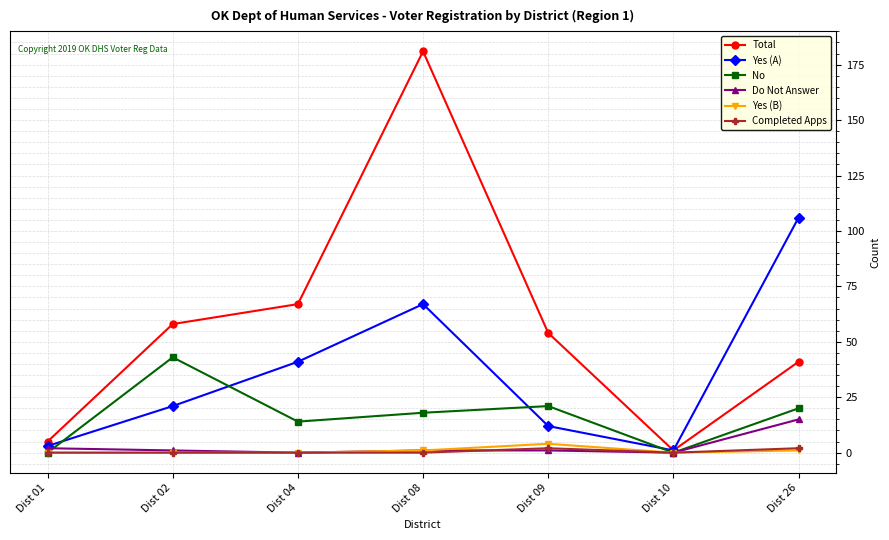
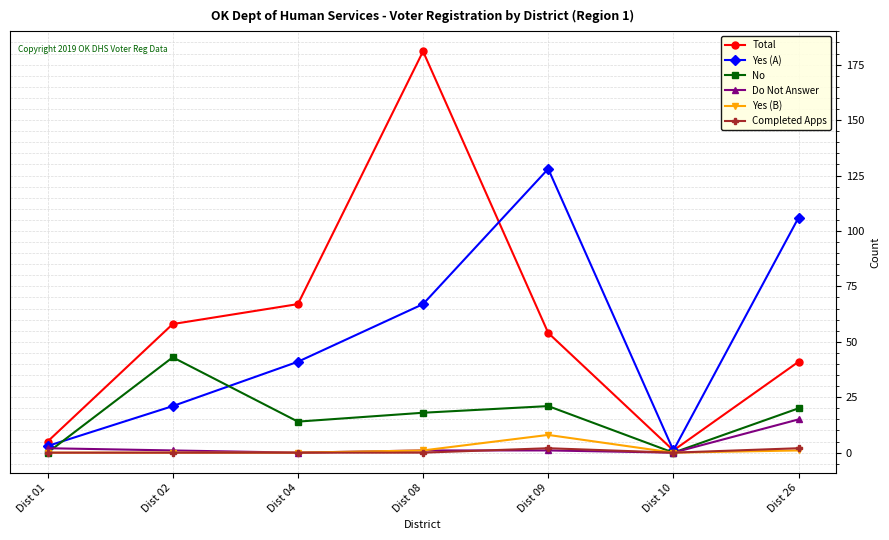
  {
    "Total": {
      "Dist 01": 5,
      "Dist 02": 58,
      "Dist 04": 67,
      "Dist 08": 181,
      "Dist 09": 54,
      "Dist 26": 41
    },
    "Yes (A)": {
      "Dist 02": 21,
      "Dist 04": 41,
      "Dist 08": 67,
-     "Dist 09": 12,
+     "Dist 09": 128,
      "Dist 26": 106
    },
    "No": {
      "Dist 02": 43,
      "Dist 04": 14,
      "Dist 08": 18,
      "Dist 09": 21,
      "Dist 26": 20
    },
    "Do Not Answer": {
      "Dist 26": 15
    },
    "Yes (B)": {
-     "Dist 09": 4
+     "Dist 09": 8
    }
  }
